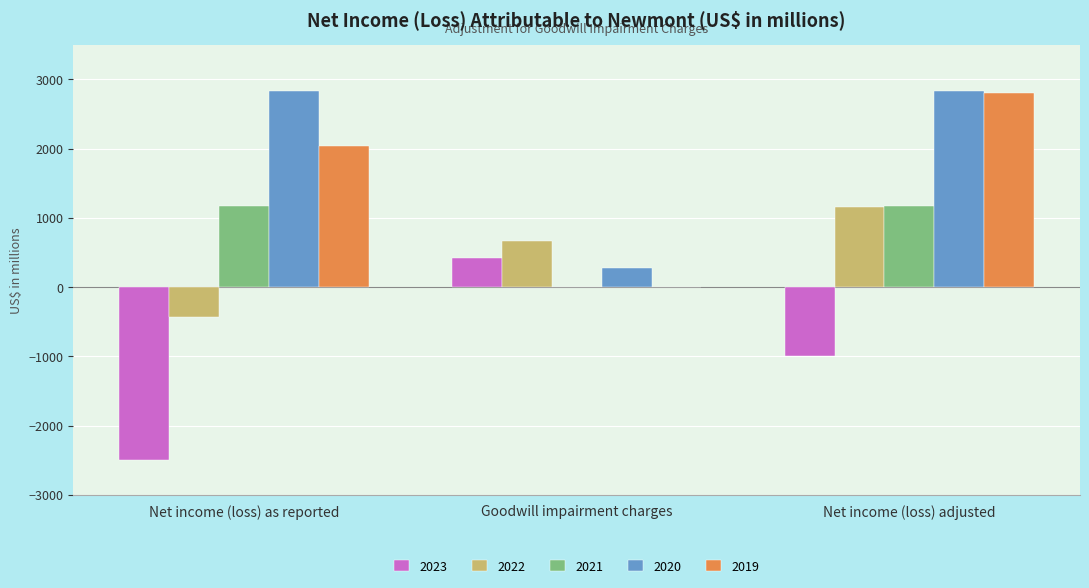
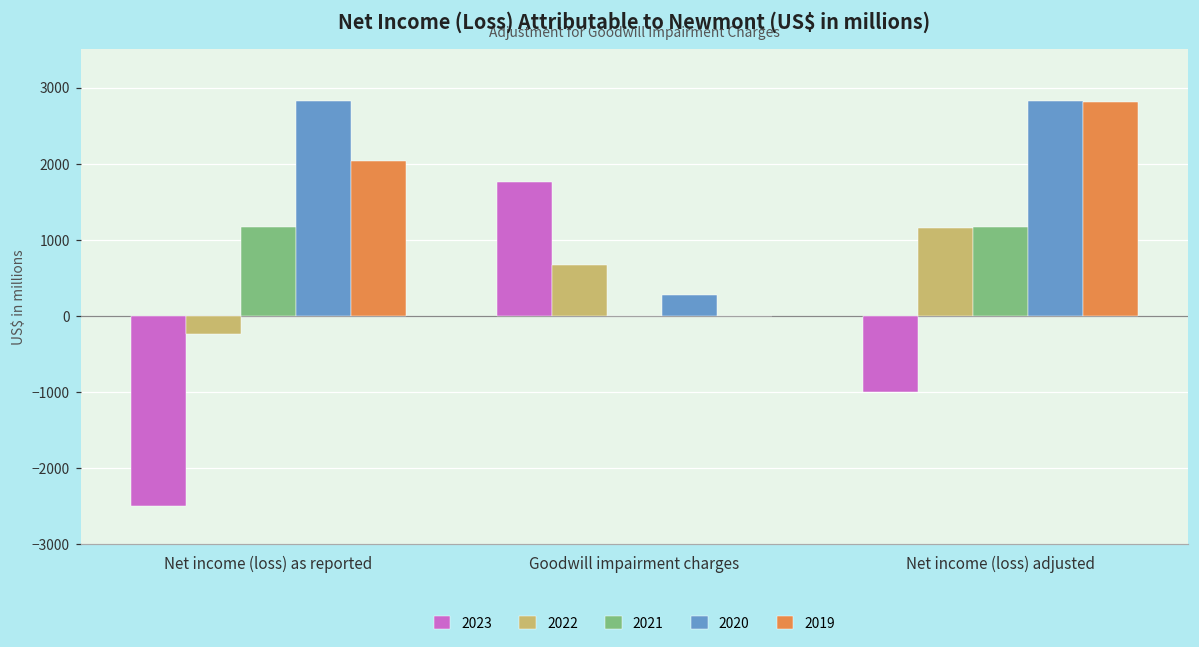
  {
    "2023": {
      "Net income (loss) as reported": -2500,
-     "Goodwill impairment charges": 400,
+     "Goodwill impairment charges": 1800,
      "Net income (loss) adjusted": -1000
    },
    "2022": {
-     "Net income (loss) as reported": -400,
+     "Net income (loss) as reported": -200,
      "Goodwill impairment charges": 700,
      "Net income (loss) adjusted": 1200
    },
    "2021": {
      "Net income (loss) as reported": 1200,
      "Goodwill impairment charges": 0,
      "Net income (loss) adjusted": 1200
    },
    "2020": {
      "Net income (loss) as reported": 2800,
      "Goodwill impairment charges": 300,
      "Net income (loss) adjusted": 2800
    },
    "2019": {
      "Net income (loss) as reported": 2000,
      "Goodwill impairment charges": 0,
      "Net income (loss) adjusted": 2800
    }
  }
